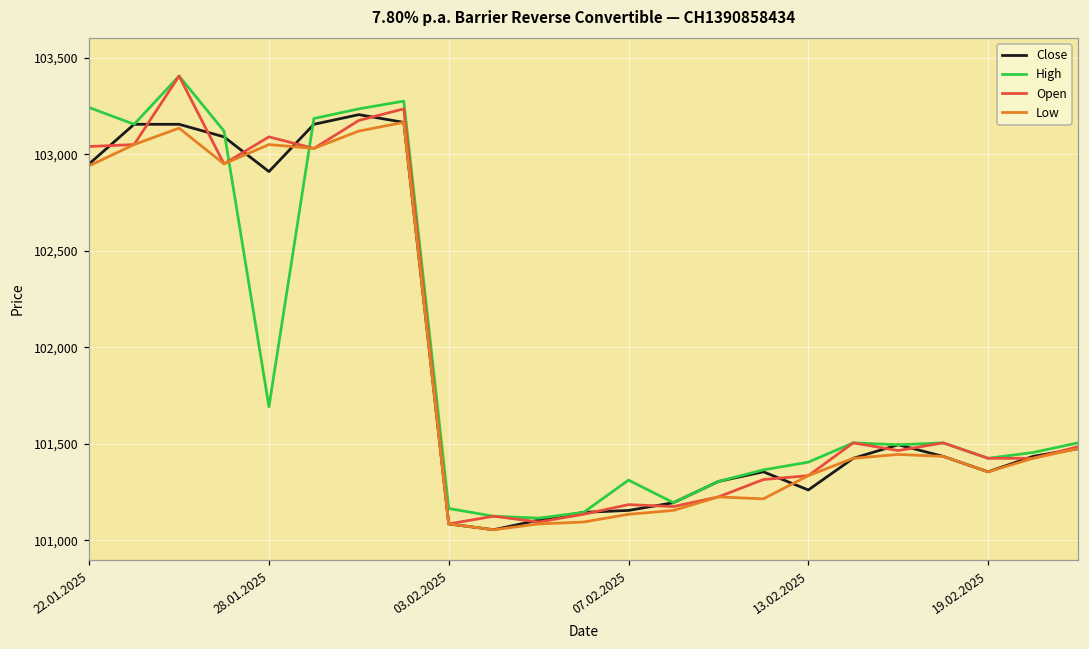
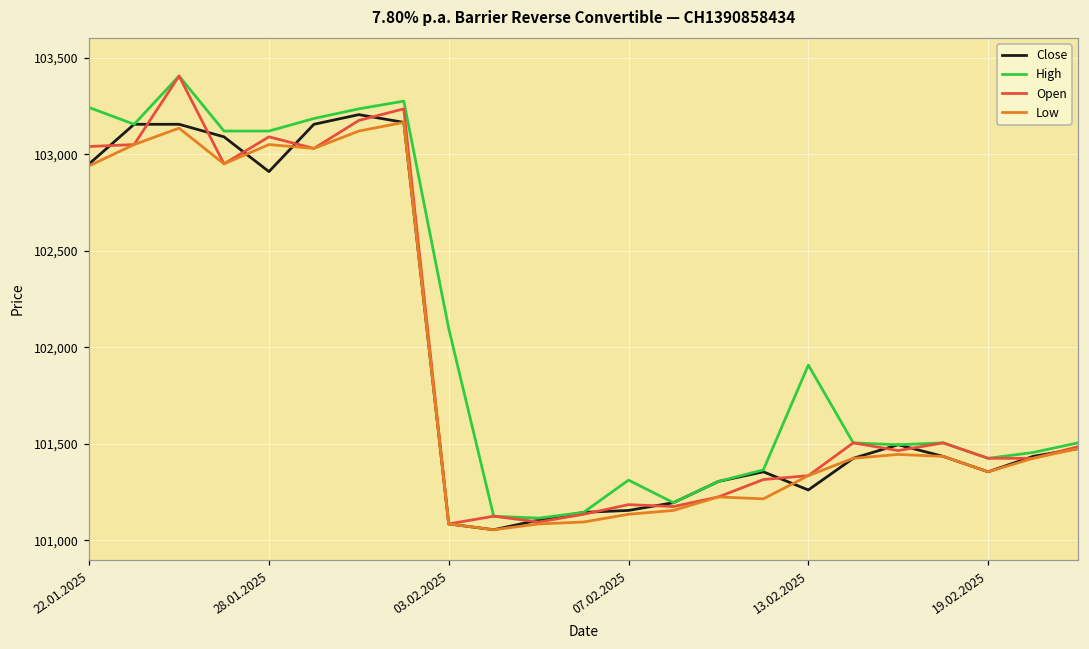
  {
    "Close": {
      "28.01.2025": "102,910",
      "07.02.2025": "101,160",
      "13.02.2025": "101,260"
    },
    "High": {
      "22.01.2025": "103,240",
-     "28.01.2025": "101,690",
-     "03.02.2025": "101,170",
+     "28.01.2025": "103,120",
+     "03.02.2025": "102,100",
      "07.02.2025": "101,310",
-     "13.02.2025": "101,410"
+     "13.02.2025": "101,910"
    }
  }
